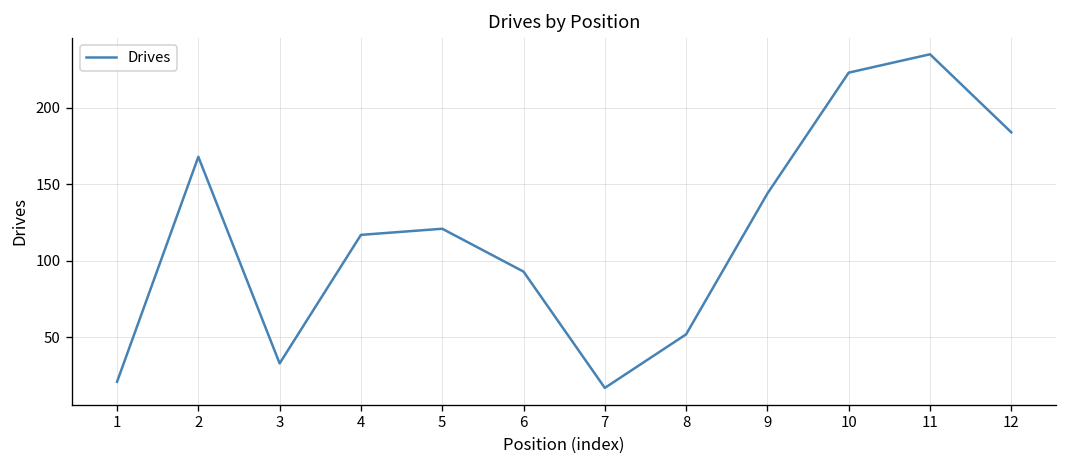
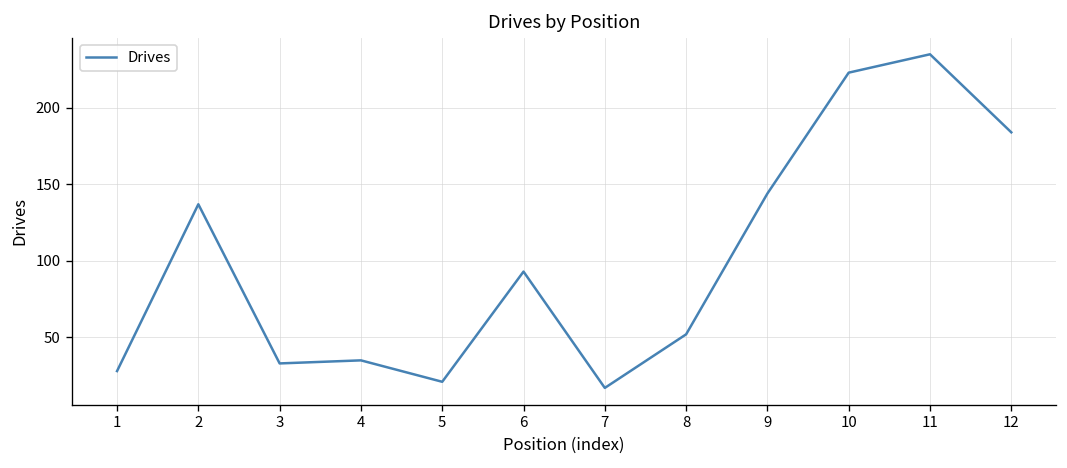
  {
-   "1": 21,
-   "2": 168,
+   "1": 28,
+   "2": 137,
    "3": 33,
-   "4": 117,
-   "5": 121,
+   "4": 35,
+   "5": 21,
    "6": 93,
    "7": 17,
    "8": 52,
    "9": 144,
    "10": 223,
    "11": 235,
    "12": 184
  }
